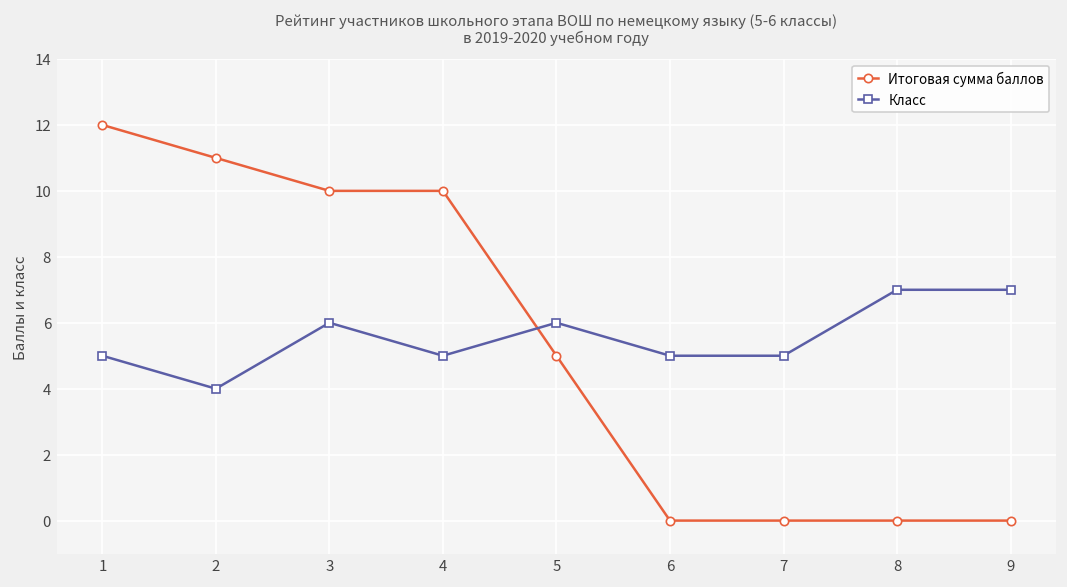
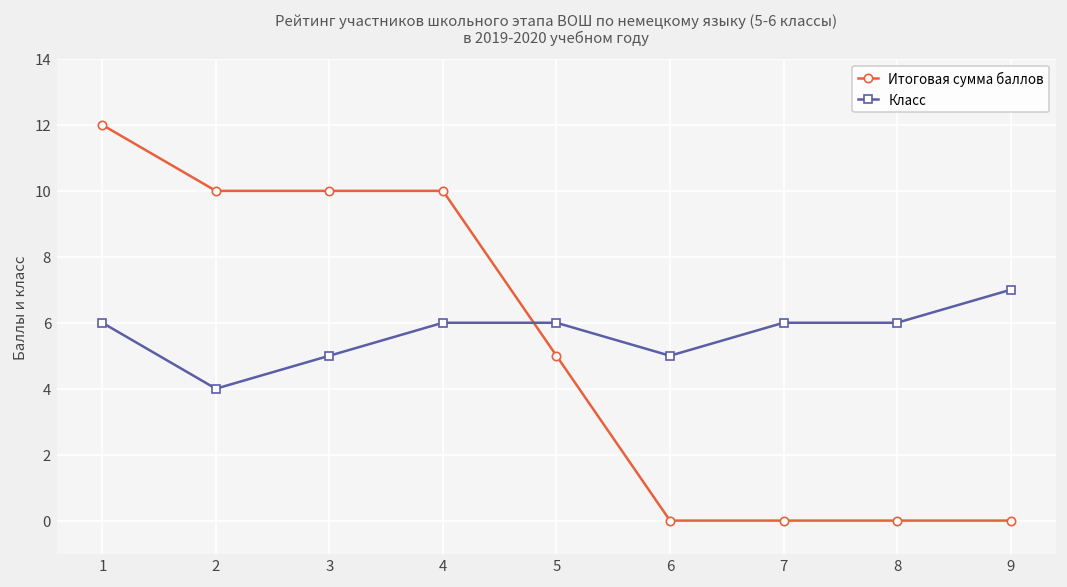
  {
    "Итоговая сумма баллов": {
      "1": 12,
-     "2": 11,
+     "2": 10,
      "3": 10,
      "4": 10,
      "5": 5,
      "6": 0,
      "7": 0,
      "8": 0,
      "9": 0
    },
    "Класс": {
-     "1": 5,
+     "1": 6,
      "2": 4,
-     "3": 6,
-     "4": 5,
+     "3": 5,
+     "4": 6,
      "5": 6,
      "6": 5,
-     "7": 5,
-     "8": 7,
+     "7": 6,
+     "8": 6,
      "9": 7
    }
  }
